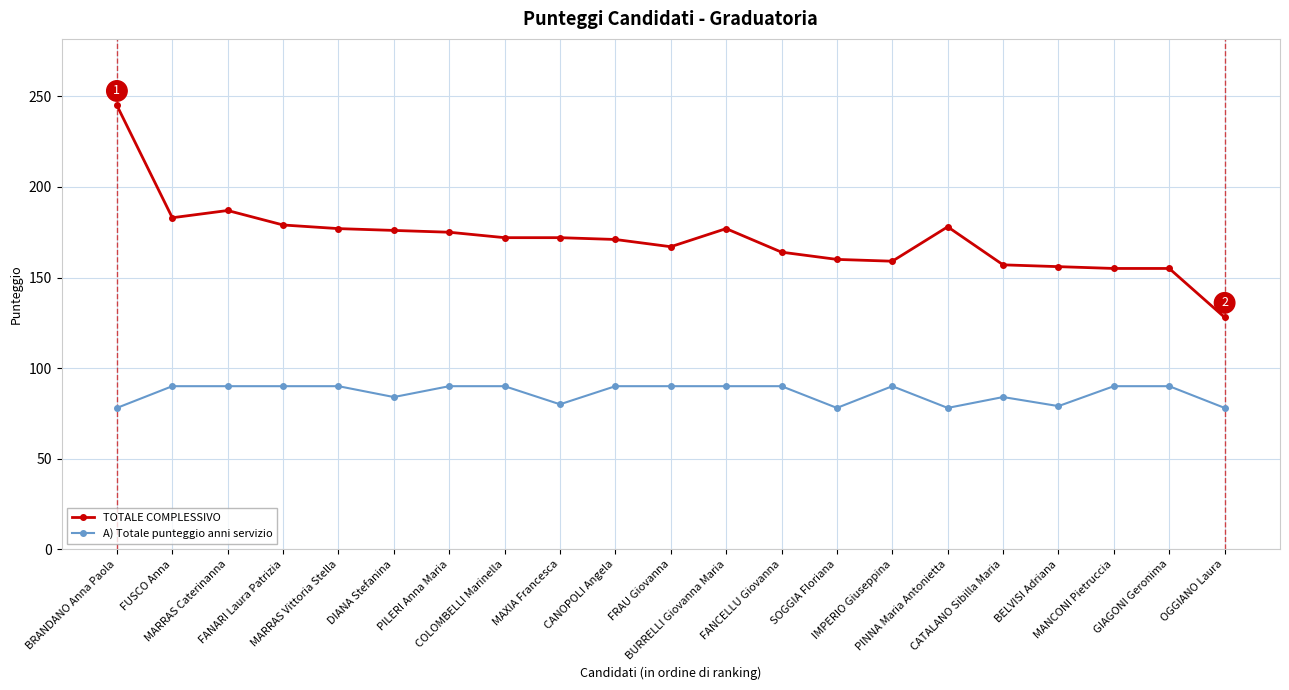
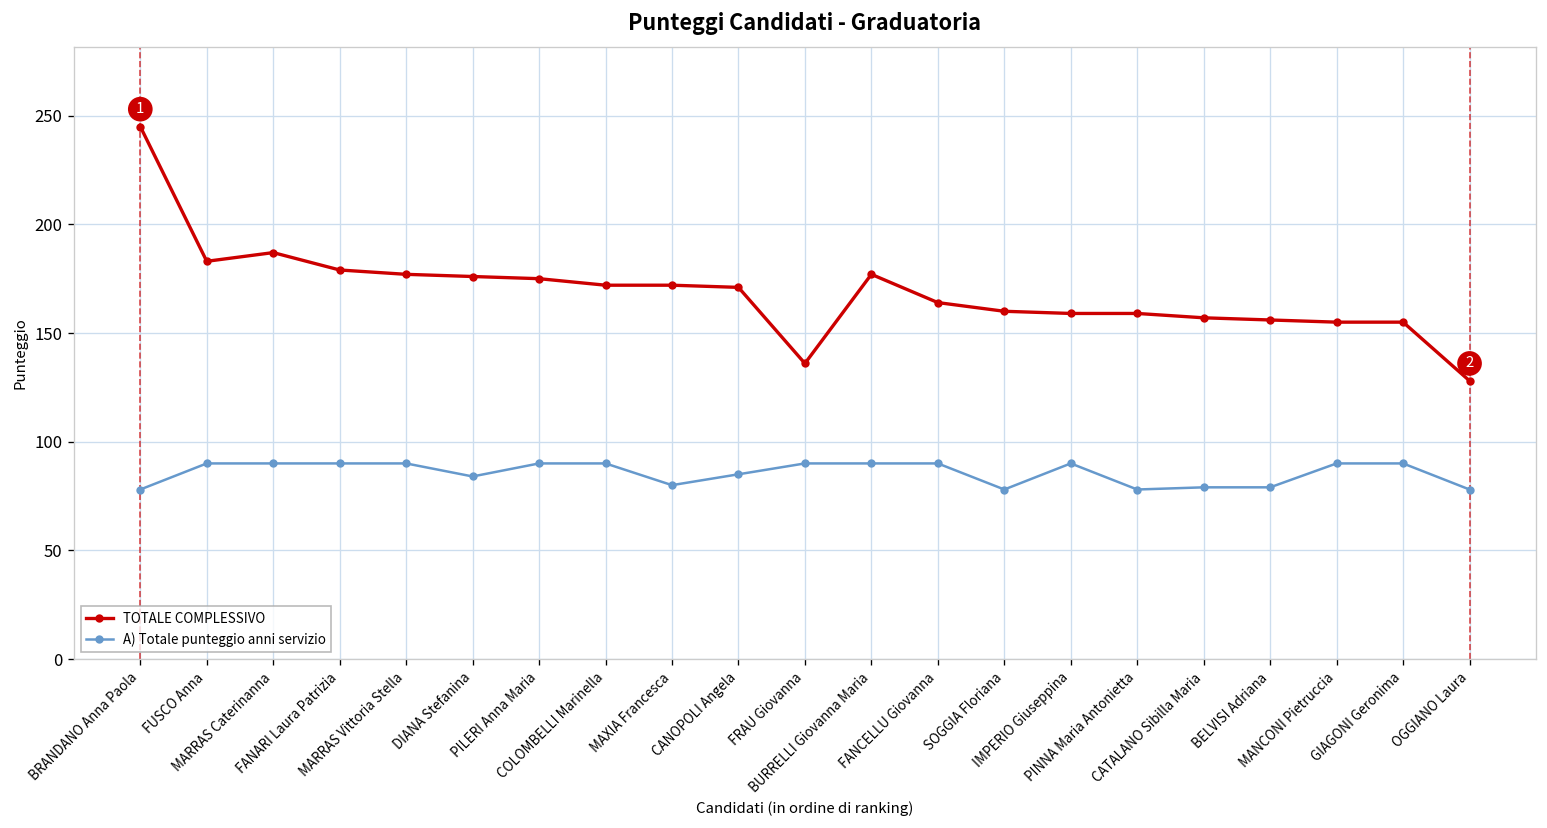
  {
    "TOTALE COMPLESSIVO": {
      "FUSCO Anna": 183,
      "MARRAS Caterinanna": 187,
      "FANARI Laura Patrizia": 179,
      "MARRAS Vittoria Stella": 177,
      "DIANA Stefanina": 176,
      "PILERI Anna Maria": 175,
      "COLOMBELLI Marinella": 172,
      "MAXIA Francesca": 172,
      "CANOPOLI Angela": 171,
-     "FRAU Giovanna": 167,
+     "FRAU Giovanna": 136,
      "BURRELLI Giovanna Maria": 177,
      "FANCELLU Giovanna": 164,
      "SOGGIA Floriana": 160,
      "IMPERIO Giuseppina": 159,
-     "PINNA Maria Antonietta": 178,
+     "PINNA Maria Antonietta": 159,
      "CATALANO Sibilla Maria": 157,
      "BELVISI Adriana": 156,
      "MANCONI Pietruccia": 155,
      "GIAGONI Geronima": 155
    },
    "A) Totale punteggio anni servizio": {
      "BRANDANO Anna Paola": 78,
      "FUSCO Anna": 90,
      "MARRAS Caterinanna": 90,
      "FANARI Laura Patrizia": 90,
      "MARRAS Vittoria Stella": 90,
      "DIANA Stefanina": 84,
      "PILERI Anna Maria": 90,
      "COLOMBELLI Marinella": 90,
      "MAXIA Francesca": 80,
-     "CANOPOLI Angela": 90,
+     "CANOPOLI Angela": 85,
      "FRAU Giovanna": 90,
      "BURRELLI Giovanna Maria": 90,
      "FANCELLU Giovanna": 90,
      "SOGGIA Floriana": 78,
      "IMPERIO Giuseppina": 90,
      "PINNA Maria Antonietta": 78,
-     "CATALANO Sibilla Maria": 84,
+     "CATALANO Sibilla Maria": 79,
      "BELVISI Adriana": 79,
      "MANCONI Pietruccia": 90,
      "GIAGONI Geronima": 90,
      "OGGIANO Laura": 78
    }
  }
